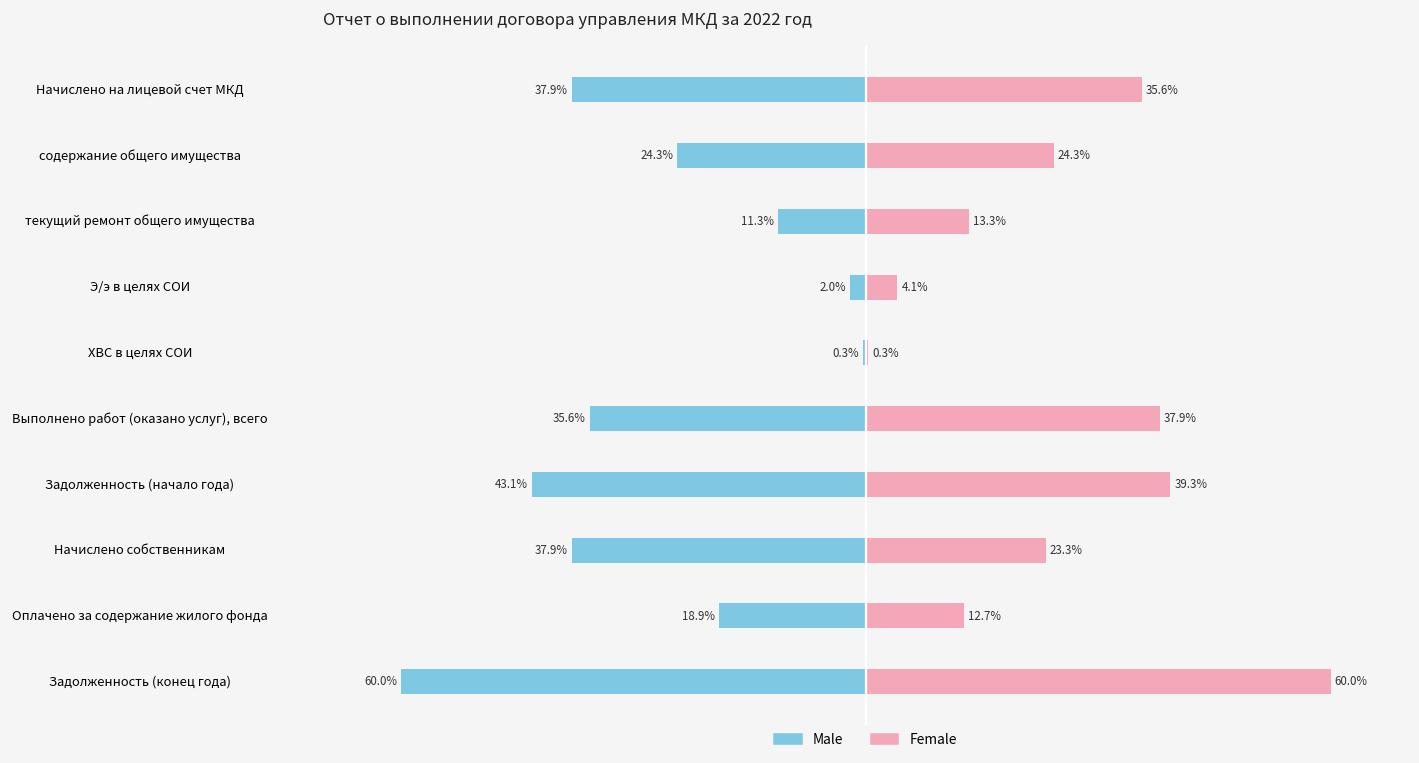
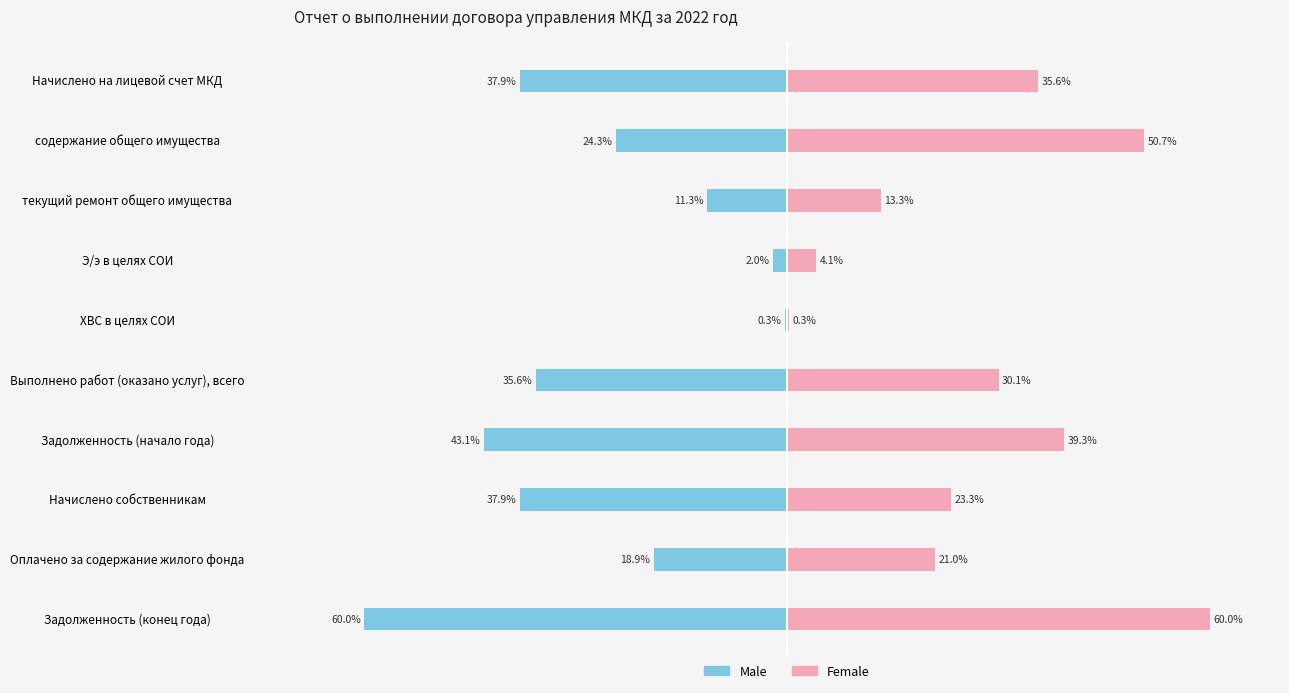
  {
    "Female": {
      "Начислено на лицевой счет МКД": "35.6%",
-     "содержание общего имущества": "24.3%",
+     "содержание общего имущества": "50.7%",
      "текущий ремонт общего имущества": "13.3%",
      "Э/э в целях СОИ": "4.1%",
      "ХВС в целях СОИ": "0.3%",
-     "Выполнено работ (оказано услуг), всего": "37.9%",
+     "Выполнено работ (оказано услуг), всего": "30.1%",
      "Задолженность (начало года)": "39.3%",
      "Начислено собственникам": "23.3%",
-     "Оплачено за содержание жилого фонда": "12.7%",
+     "Оплачено за содержание жилого фонда": "21.0%",
      "Задолженность (конец года)": "60.0%"
    }
  }
